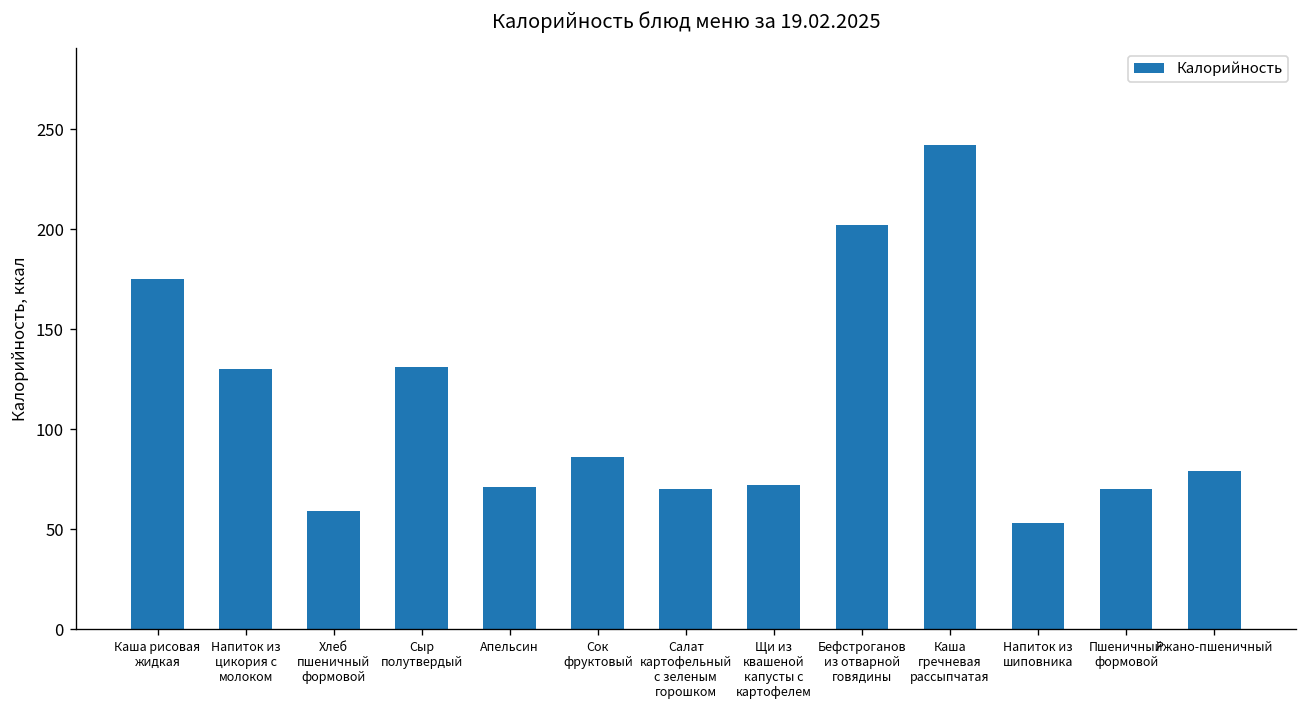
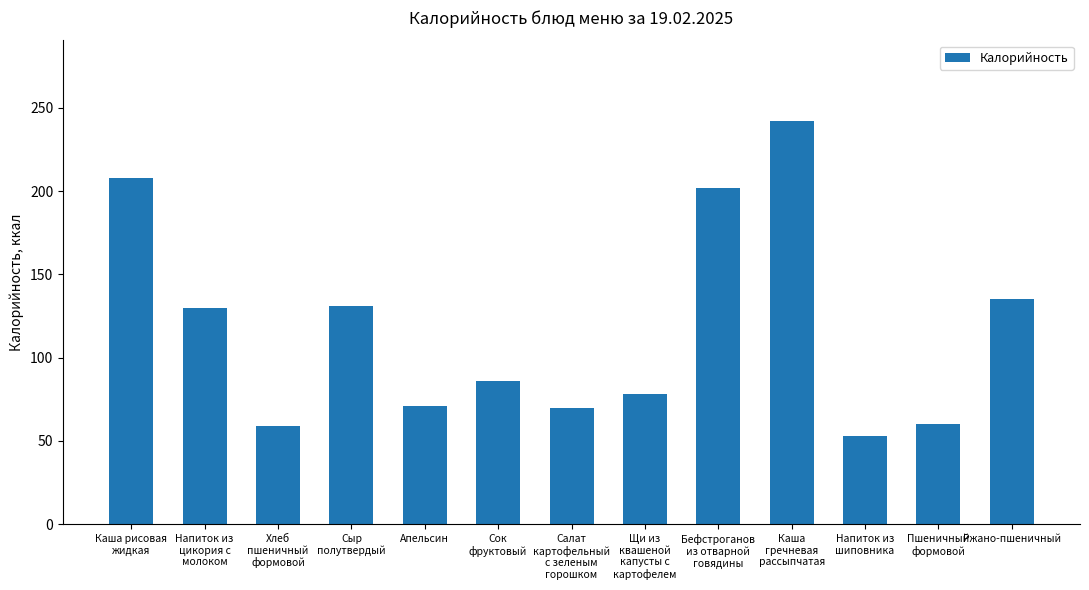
  {
-   "Каша рисовая жидкая": 175,
+   "Каша рисовая жидкая": 208,
    "Напиток из цикория с молоком": 130,
    "Хлеб пшеничный формовой": 59,
    "Сыр полутвердый": 131,
    "Апельсин": 71,
    "Сок фруктовый": 86,
    "Салат картофельный с зеленым горошком": 70,
-   "Щи из квашеной капусты с картофелем": 72,
+   "Щи из квашеной капусты с картофелем": 78,
    "Бефстроганов из отварной говядины": 202,
    "Каша гречневая рассыпчатая": 242,
    "Напиток из шиповника": 53,
-   "Пшеничный формовой": 70,
-   "Ржано-пшеничный": 79
+   "Пшеничный формовой": 60,
+   "Ржано-пшеничный": 135
  }
